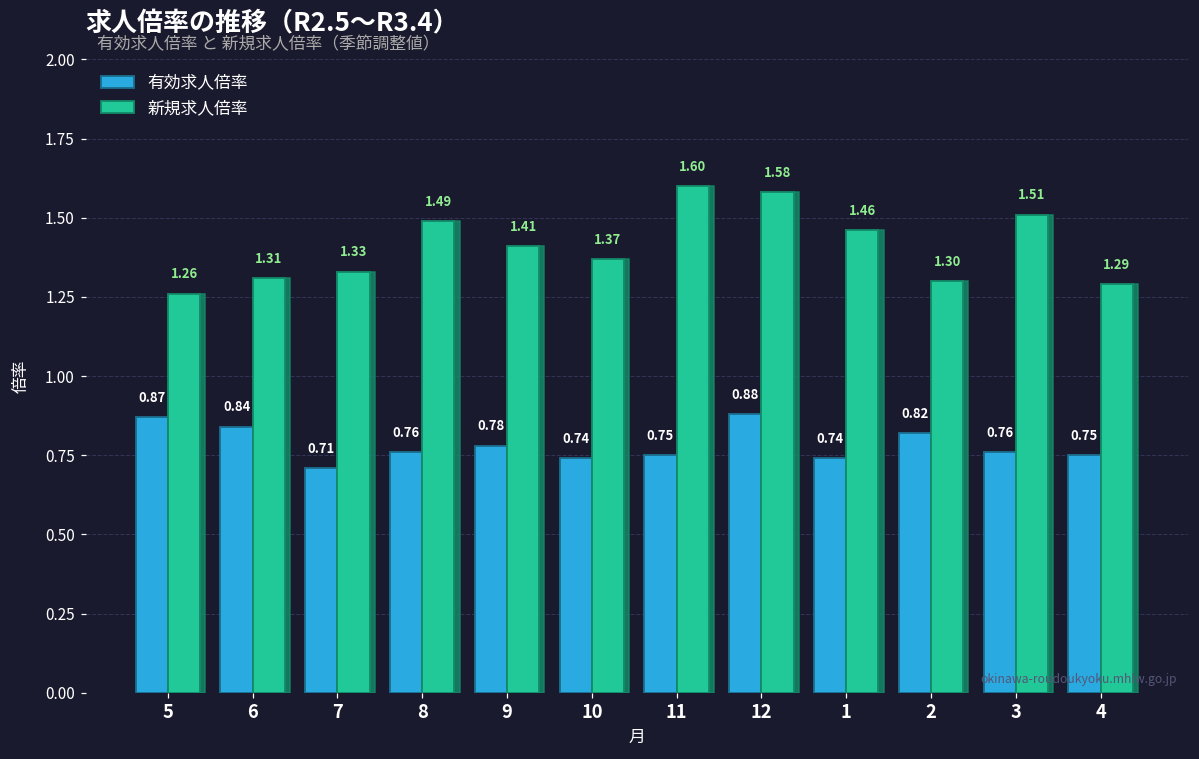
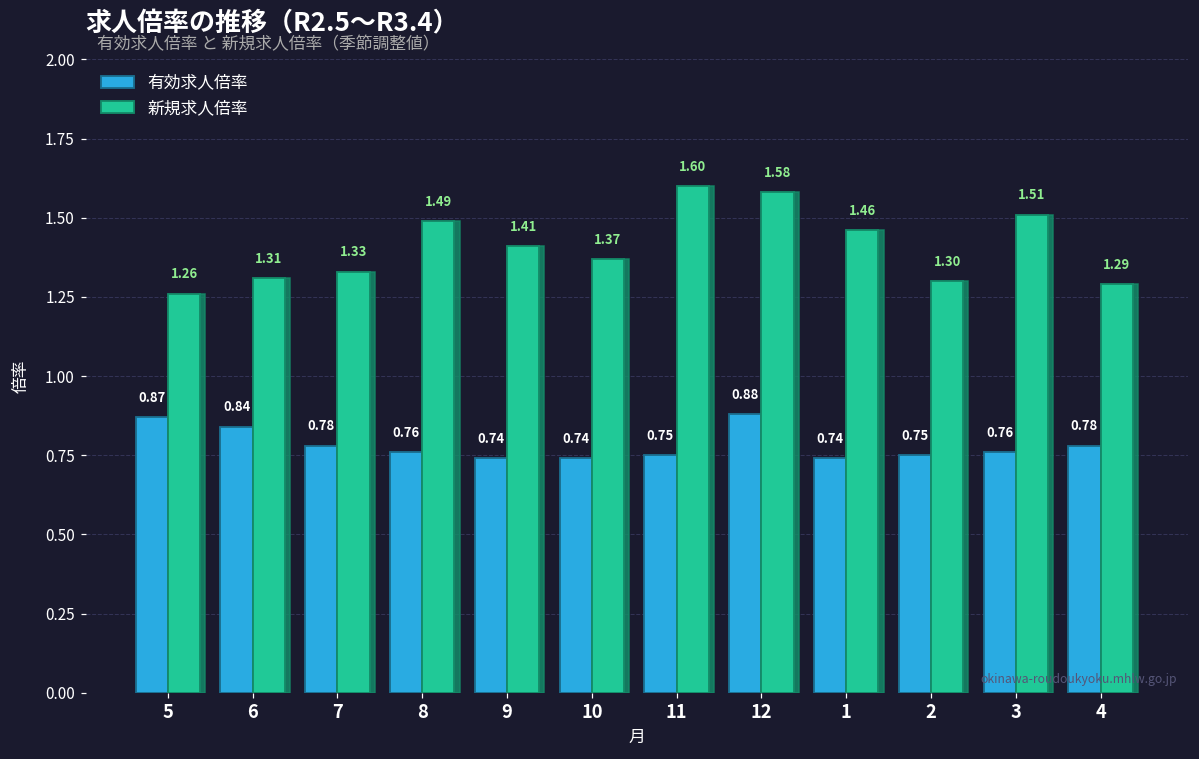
  {
    "有効求人倍率": {
      "5": 0.87,
      "6": 0.84,
-     "7": 0.71,
+     "7": 0.78,
      "8": 0.76,
-     "9": 0.78,
+     "9": 0.74,
      "10": 0.74,
      "11": 0.75,
      "12": 0.88,
      "1": 0.74,
-     "2": 0.82,
+     "2": 0.75,
      "3": 0.76,
-     "4": 0.75
+     "4": 0.78
    },
    "新規求人倍率": {
      "5": 1.26,
      "6": 1.31,
      "7": 1.33,
      "8": 1.49,
      "9": 1.41,
      "10": 1.37,
      "11": 1.60,
      "12": 1.58,
      "1": 1.46,
      "2": 1.30,
      "3": 1.51,
      "4": 1.29
    }
  }
